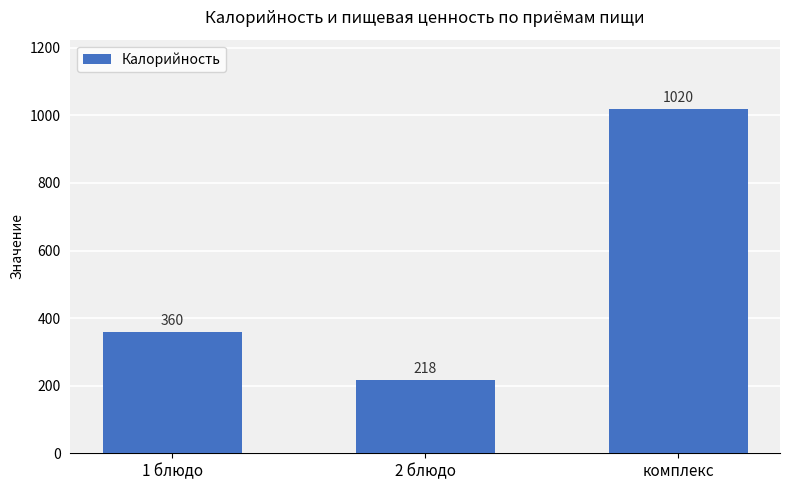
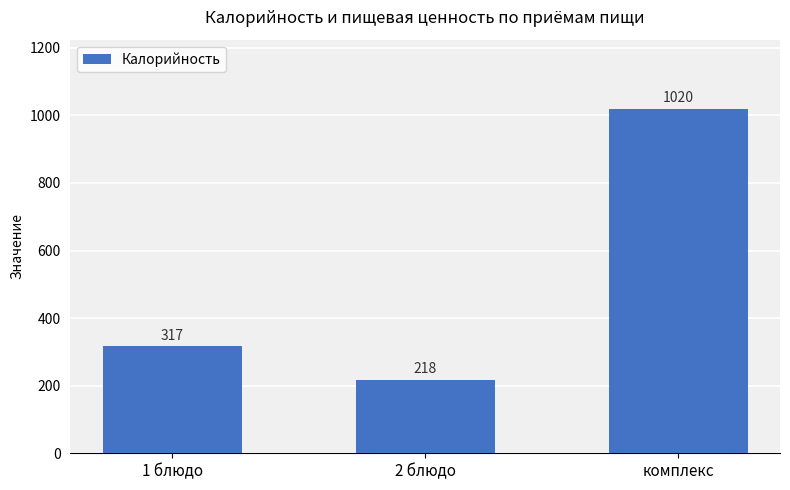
  {
-   "1 блюдо": 360,
+   "1 блюдо": 317,
    "2 блюдо": 218,
    "комплекс": 1020
  }
